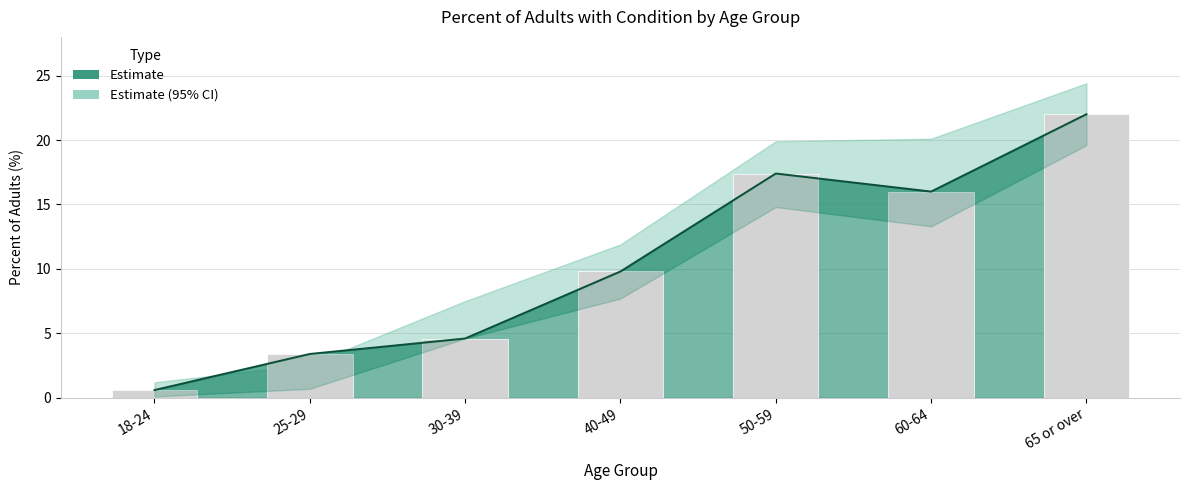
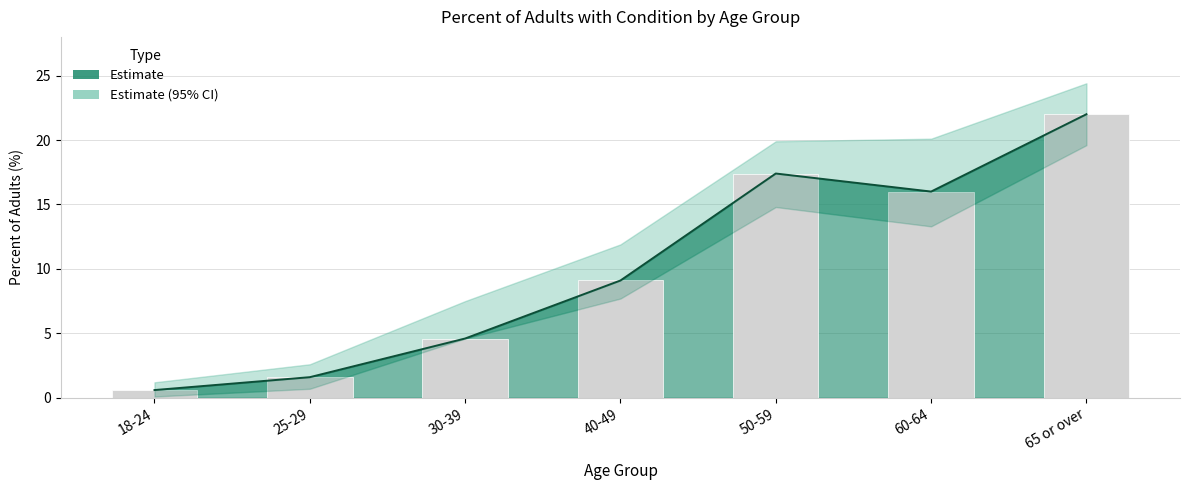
  {
    "Estimate": {
      "18-24": 0.6,
-     "25-29": 3.4,
+     "25-29": 1.6,
      "30-39": 4.6,
-     "40-49": 9.8,
+     "40-49": 9.1,
      "50-59": 17.4,
      "60-64": 16.0,
      "65 or over": 22.0
    }
  }
